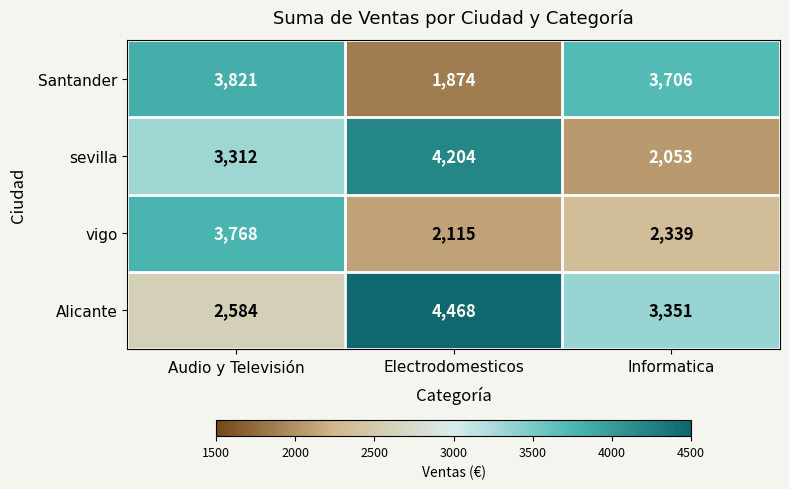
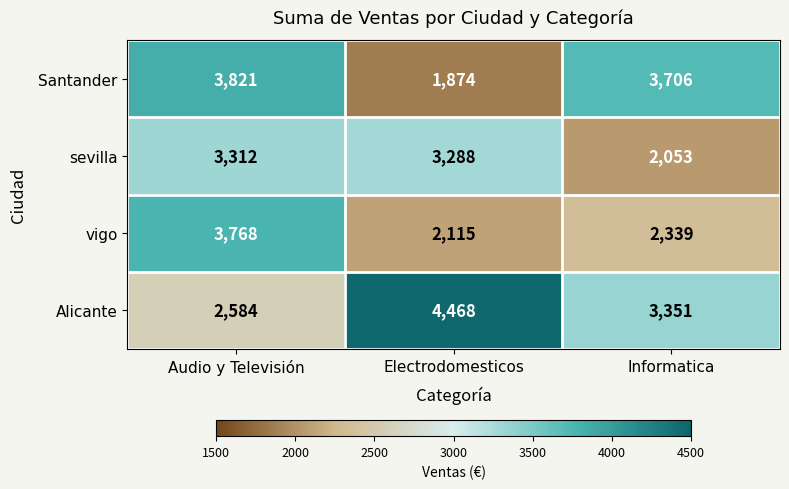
  {
    "Santander": {
      "Audio y Televisión": "3,821",
      "Electrodomesticos": "1,874",
      "Informatica": "3,706"
    },
    "sevilla": {
      "Audio y Televisión": "3,312",
-     "Electrodomesticos": "4,204",
+     "Electrodomesticos": "3,288",
      "Informatica": "2,053"
    },
    "vigo": {
      "Audio y Televisión": "3,768",
      "Electrodomesticos": "2,115",
      "Informatica": "2,339"
    },
    "Alicante": {
      "Audio y Televisión": "2,584",
      "Electrodomesticos": "4,468",
      "Informatica": "3,351"
    }
  }
